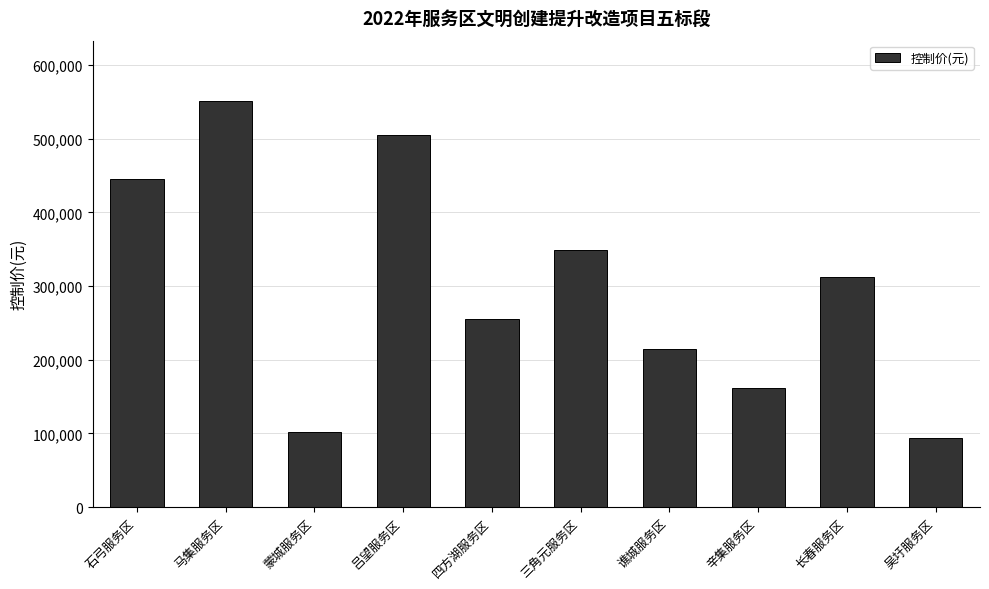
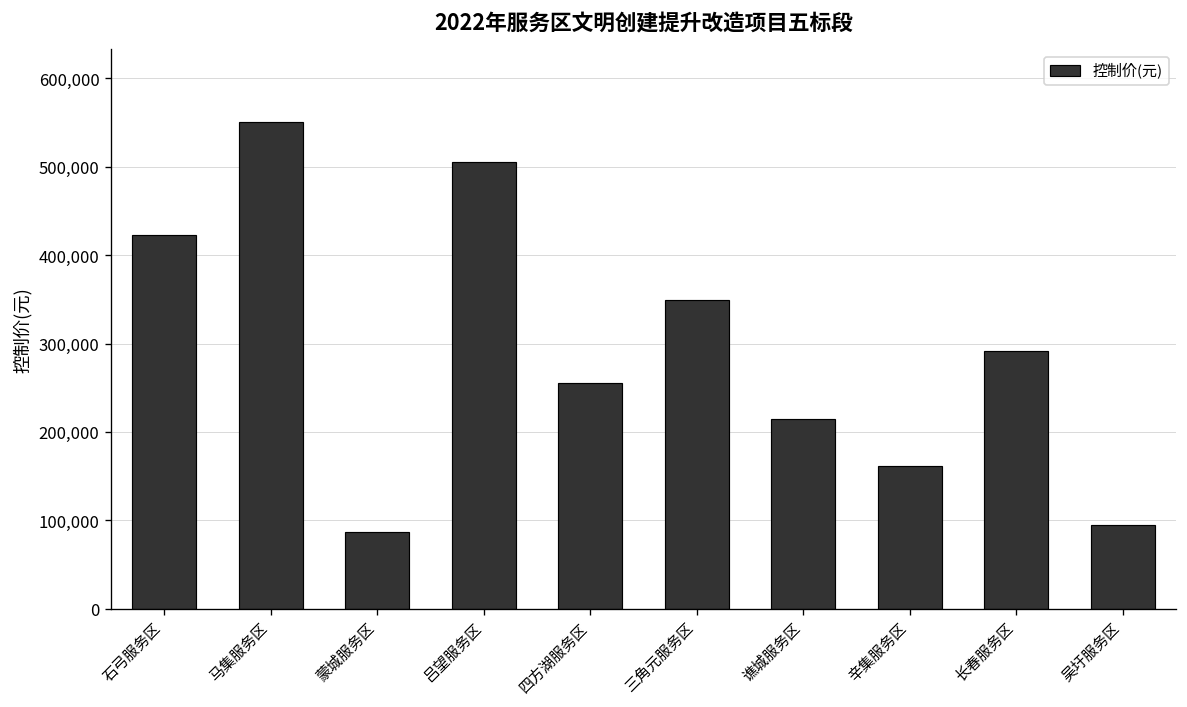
  {
-   "石弓服务区": "450,000",
+   "石弓服务区": "420,000",
    "马集服务区": "550,000",
-   "蒙城服务区": "100,000",
+   "蒙城服务区": "90,000",
    "吕望服务区": "510,000",
    "四方湖服务区": "260,000",
    "三角元服务区": "350,000",
    "谯城服务区": "220,000",
    "辛集服务区": "160,000",
-   "长春服务区": "310,000",
+   "长春服务区": "290,000",
    "吴圩服务区": "90,000"
  }
